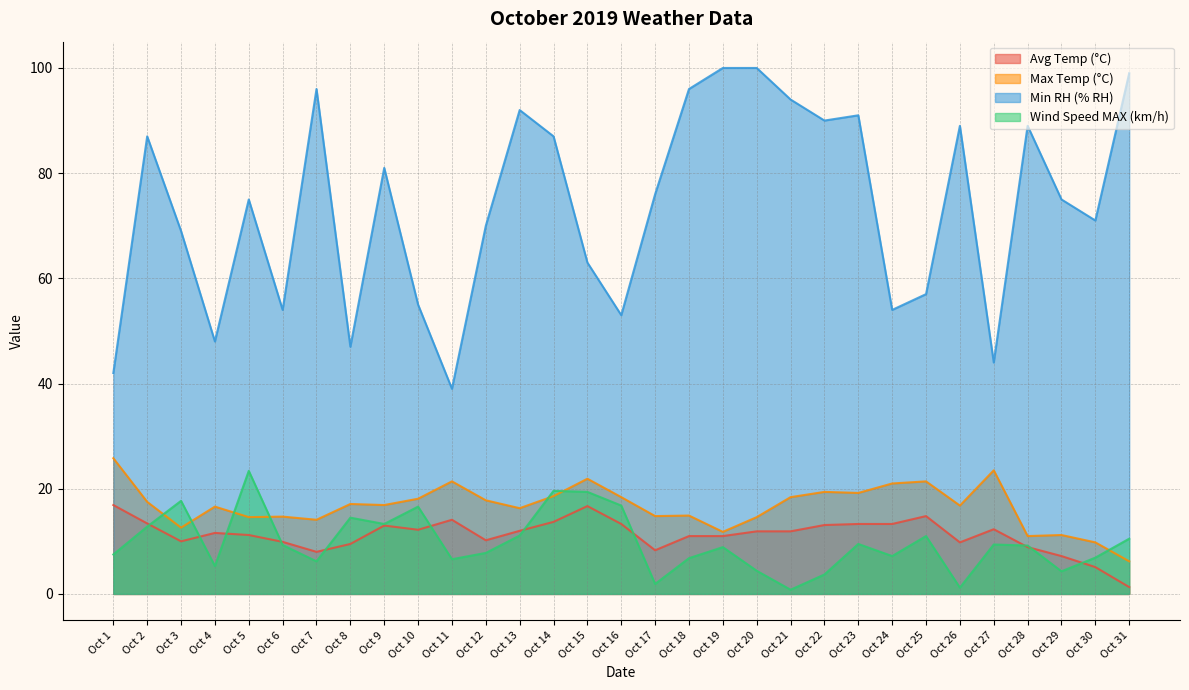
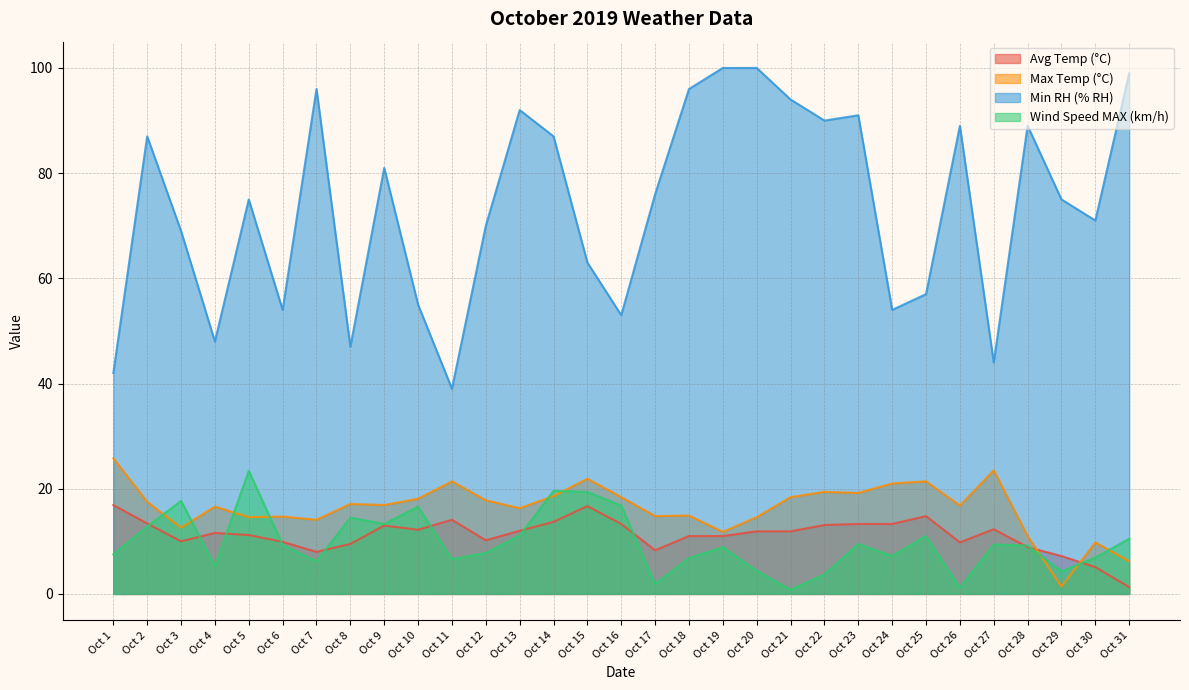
  {
    "Avg Temp (°C)": {
      "Oct 1": 17,
      "Oct 2": 13,
      "Oct 3": 10,
      "Oct 4": 12,
      "Oct 5": 11,
      "Oct 6": 10,
      "Oct 7": 8,
      "Oct 8": 10,
      "Oct 10": 12,
      "Oct 11": 14,
      "Oct 12": 10,
      "Oct 13": 12,
      "Oct 14": 14,
      "Oct 15": 17,
      "Oct 16": 13,
      "Oct 17": 8,
      "Oct 18": 11,
      "Oct 19": 11,
      "Oct 20": 12,
      "Oct 21": 12,
      "Oct 22": 13,
      "Oct 23": 13,
      "Oct 24": 13,
      "Oct 25": 15,
      "Oct 26": 10,
      "Oct 27": 12,
      "Oct 29": 7,
      "Oct 30": 5,
      "Oct 31": 1
    },
    "Max Temp (°C)": {
      "Oct 1": 26,
      "Oct 2": 18,
      "Oct 3": 13,
      "Oct 4": 17,
      "Oct 5": 15,
      "Oct 6": 15,
      "Oct 7": 14,
      "Oct 8": 17,
      "Oct 9": 17,
      "Oct 10": 18,
      "Oct 11": 21,
      "Oct 12": 18,
      "Oct 13": 16,
      "Oct 14": 19,
      "Oct 15": 22,
      "Oct 16": 18,
      "Oct 17": 15,
      "Oct 18": 15,
      "Oct 19": 12,
      "Oct 20": 15,
      "Oct 21": 18,
      "Oct 22": 19,
      "Oct 23": 19,
      "Oct 24": 21,
      "Oct 25": 21,
      "Oct 26": 17,
      "Oct 27": 24,
      "Oct 28": 11,
-     "Oct 29": 11,
+     "Oct 29": 1,
      "Oct 30": 10,
      "Oct 31": 6
    },
    "Min RH (% RH)": {
      "Oct 1": 42,
      "Oct 2": 87,
      "Oct 3": 69,
      "Oct 4": 48,
      "Oct 5": 75,
      "Oct 6": 54,
      "Oct 7": 96,
      "Oct 8": 47,
      "Oct 9": 81,
      "Oct 10": 55,
      "Oct 11": 39,
      "Oct 12": 70,
      "Oct 13": 92,
      "Oct 14": 87,
      "Oct 15": 63,
      "Oct 16": 53,
      "Oct 17": 76,
      "Oct 18": 96,
      "Oct 19": 100,
      "Oct 20": 100,
      "Oct 21": 94,
      "Oct 22": 90,
      "Oct 23": 91,
      "Oct 24": 54,
      "Oct 25": 57,
      "Oct 26": 89,
      "Oct 27": 44,
      "Oct 29": 75,
      "Oct 30": 71
    },
    "Wind Speed MAX (km/h)": {
      "Oct 1": 8,
      "Oct 2": 13,
      "Oct 3": 18,
      "Oct 4": 5,
      "Oct 5": 23,
      "Oct 6": 9,
      "Oct 7": 6,
      "Oct 8": 15,
      "Oct 10": 17,
      "Oct 11": 7,
      "Oct 12": 8,
      "Oct 13": 11,
      "Oct 14": 20,
      "Oct 15": 19,
      "Oct 16": 17,
      "Oct 17": 2,
      "Oct 18": 7,
      "Oct 19": 9,
      "Oct 20": 4,
      "Oct 21": 1,
      "Oct 22": 4,
      "Oct 23": 10,
      "Oct 24": 7,
      "Oct 25": 11,
      "Oct 26": 1,
      "Oct 27": 9,
      "Oct 29": 4,
      "Oct 30": 7,
      "Oct 31": 11
    }
  }
